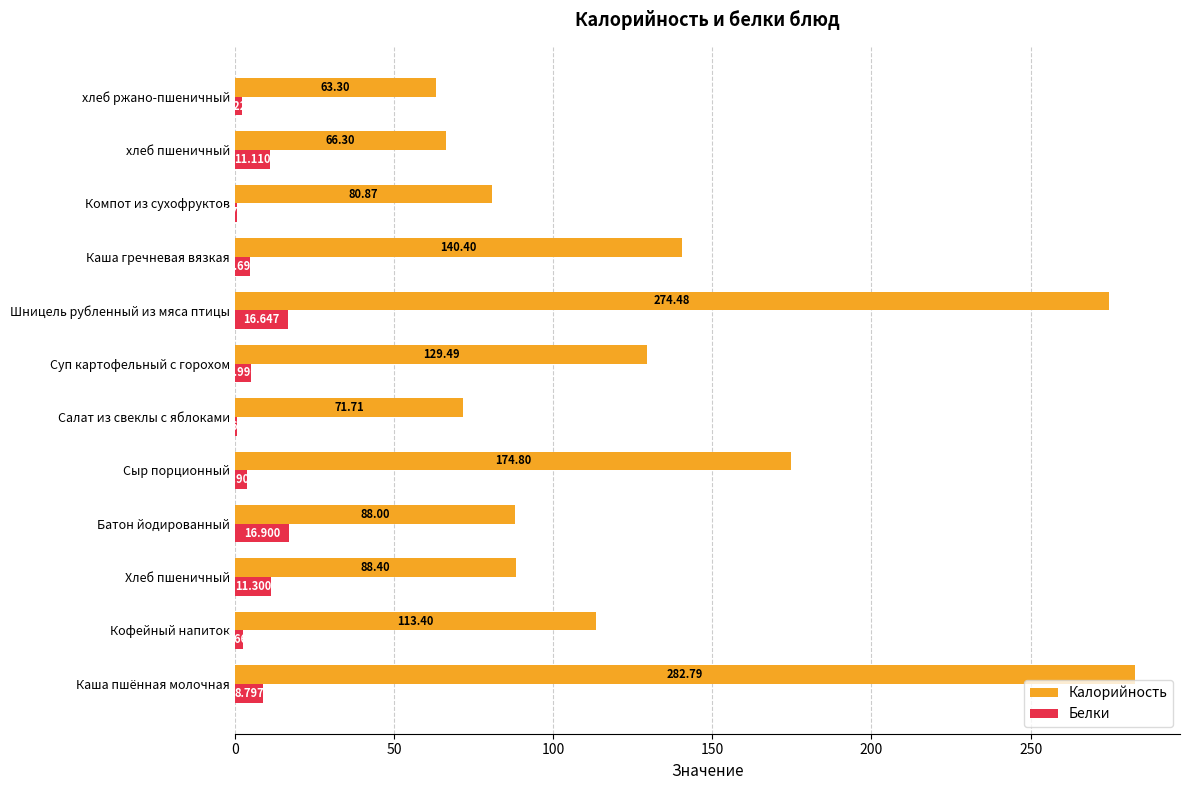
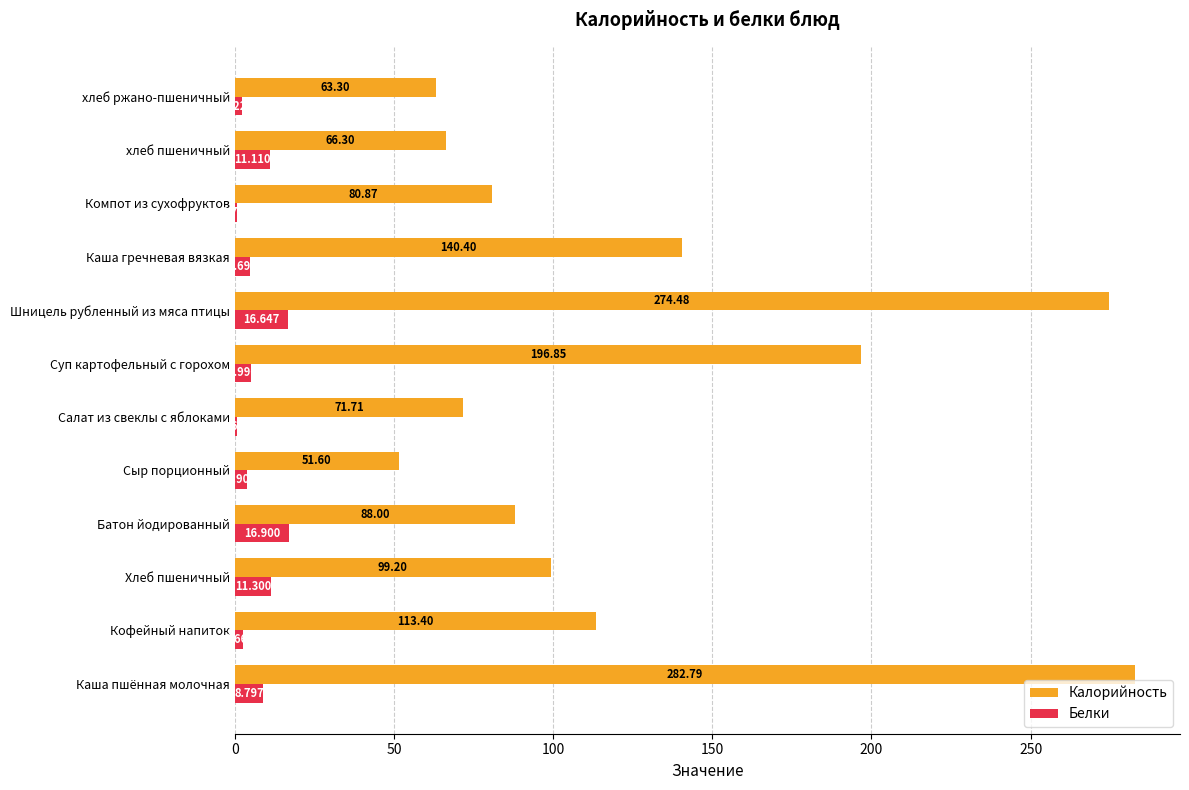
  {
    "Калорийность": {
      "хлеб ржано-пшеничный": 63.30,
      "хлеб пшеничный": 66.30,
      "Компот из сухофруктов": 80.87,
      "Каша гречневая вязкая": 140.40,
      "Шницель рубленный из мяса птицы": 274.48,
-     "Суп картофельный с горохом": 129.49,
+     "Суп картофельный с горохом": 196.85,
      "Салат из свеклы с яблоками": 71.71,
-     "Сыр порционный": 174.80,
+     "Сыр порционный": 51.60,
      "Батон йодированный": 88.00,
-     "Хлеб пшеничный": 88.40,
+     "Хлеб пшеничный": 99.20,
      "Кофейный напиток": 113.40,
      "Каша пшённая молочная": 282.79
    },
    "Белки": {
      "хлеб пшеничный": 11.110,
      "Шницель рубленный из мяса птицы": 16.647,
      "Батон йодированный": 16.900,
      "Хлеб пшеничный": 11.300,
      "Каша пшённая молочная": 8.797
    }
  }
